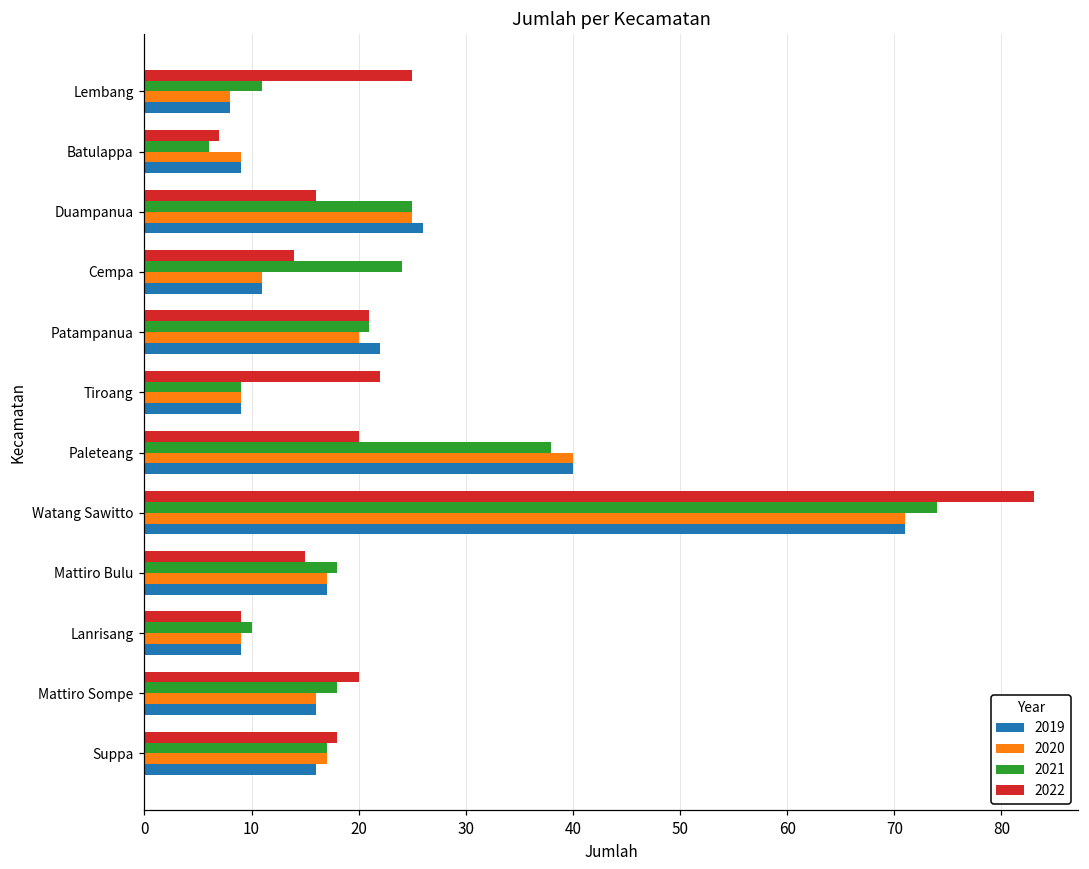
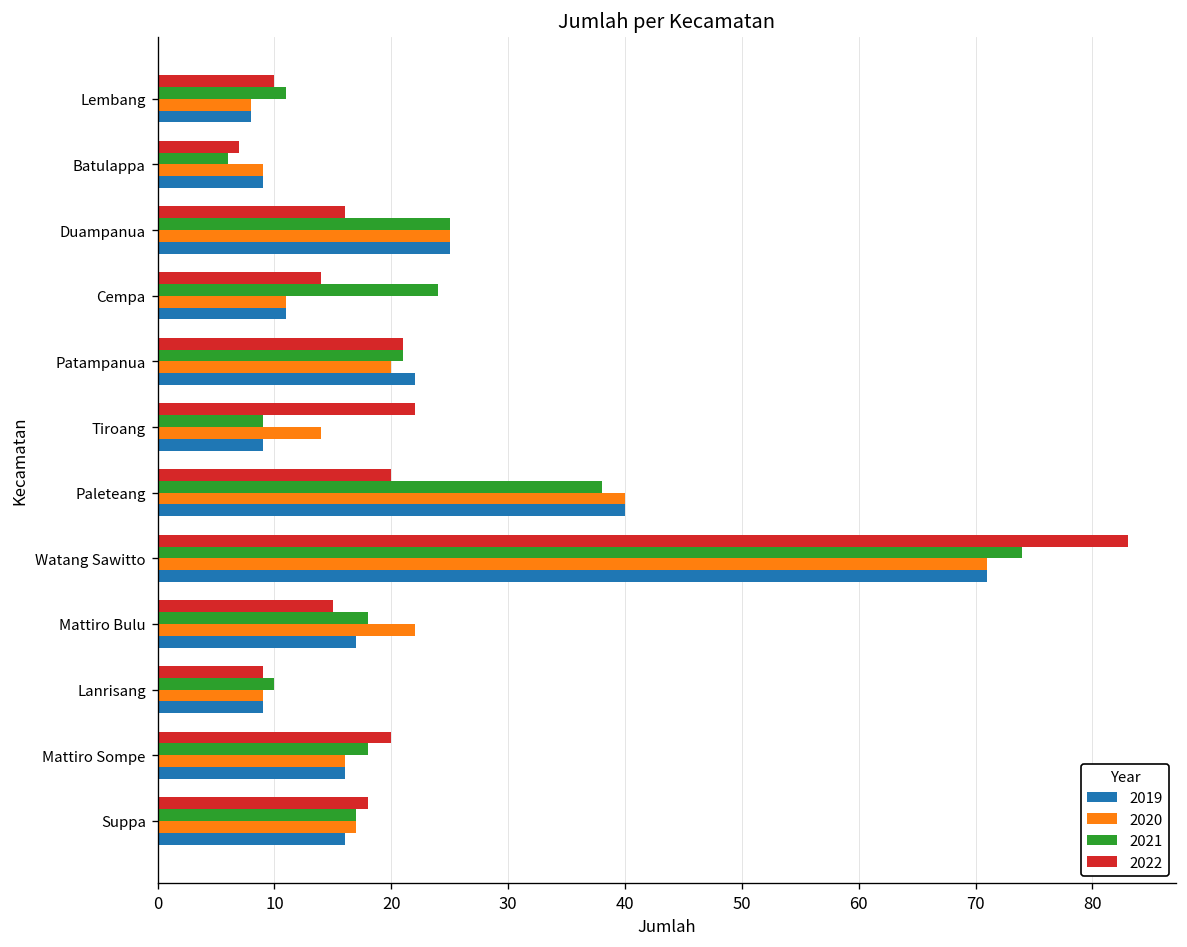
  {
    "2019": {
      "Lembang": 8,
      "Batulappa": 9,
-     "Duampanua": 26,
+     "Duampanua": 25,
      "Cempa": 11,
      "Patampanua": 22,
      "Tiroang": 9,
      "Paleteang": 40,
      "Watang Sawitto": 71,
      "Mattiro Bulu": 17,
      "Lanrisang": 9,
      "Mattiro Sompe": 16,
      "Suppa": 16
    },
    "2020": {
      "Lembang": 8,
      "Batulappa": 9,
      "Duampanua": 25,
      "Cempa": 11,
      "Patampanua": 20,
-     "Tiroang": 9,
+     "Tiroang": 14,
      "Paleteang": 40,
      "Watang Sawitto": 71,
-     "Mattiro Bulu": 17,
+     "Mattiro Bulu": 22,
      "Lanrisang": 9,
      "Mattiro Sompe": 16,
      "Suppa": 17
    },
    "2021": {
      "Lembang": 11,
      "Batulappa": 6,
      "Duampanua": 25,
      "Cempa": 24,
      "Patampanua": 21,
      "Tiroang": 9,
      "Paleteang": 38,
      "Watang Sawitto": 74,
      "Mattiro Bulu": 18,
      "Lanrisang": 10,
      "Mattiro Sompe": 18,
      "Suppa": 17
    },
    "2022": {
-     "Lembang": 25,
+     "Lembang": 10,
      "Batulappa": 7,
      "Duampanua": 16,
      "Cempa": 14,
      "Patampanua": 21,
      "Tiroang": 22,
      "Paleteang": 20,
      "Watang Sawitto": 83,
      "Mattiro Bulu": 15,
      "Lanrisang": 9,
      "Mattiro Sompe": 20,
      "Suppa": 18
    }
  }
